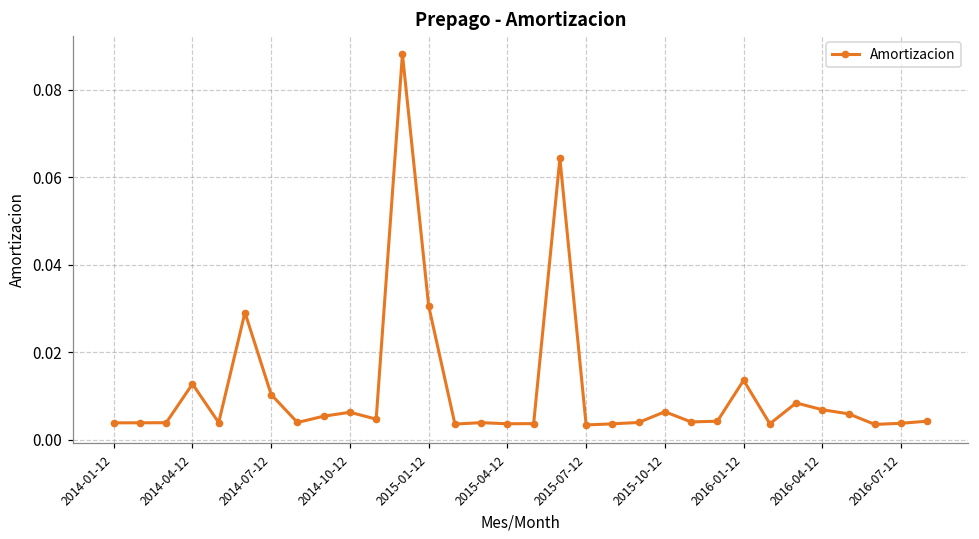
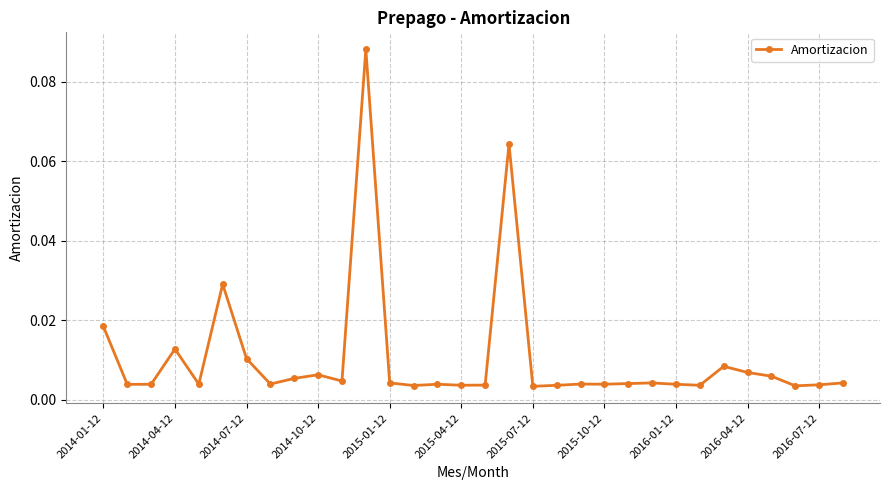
  {
-   "2014-01-12": 0.004,
+   "2014-01-12": 0.018,
    "2014-04-12": 0.013,
    "2014-07-12": 0.010,
    "2014-10-12": 0.006,
-   "2015-01-12": 0.031,
+   "2015-01-12": 0.004,
    "2015-04-12": 0.004,
    "2015-07-12": 0.003,
-   "2015-10-12": 0.006,
-   "2016-01-12": 0.014,
+   "2015-10-12": 0.004,
+   "2016-01-12": 0.004,
    "2016-04-12": 0.007,
    "2016-07-12": 0.004
  }
